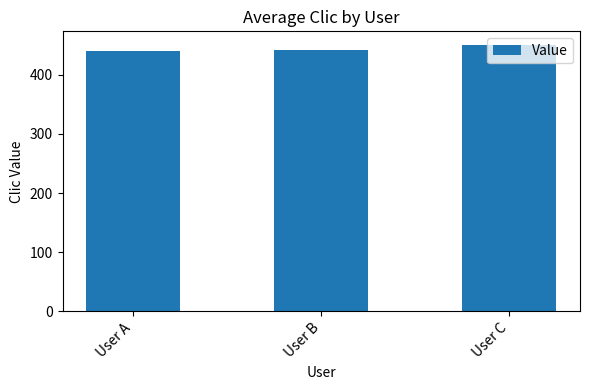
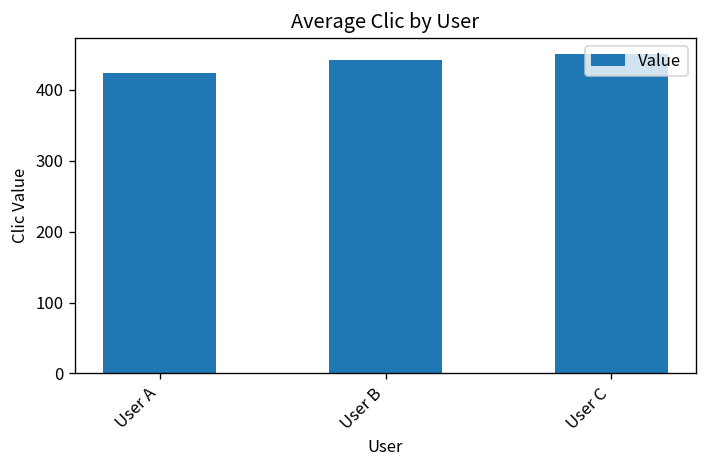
  {
-   "User A": 440,
+   "User A": 420,
    "User B": 440
  }
